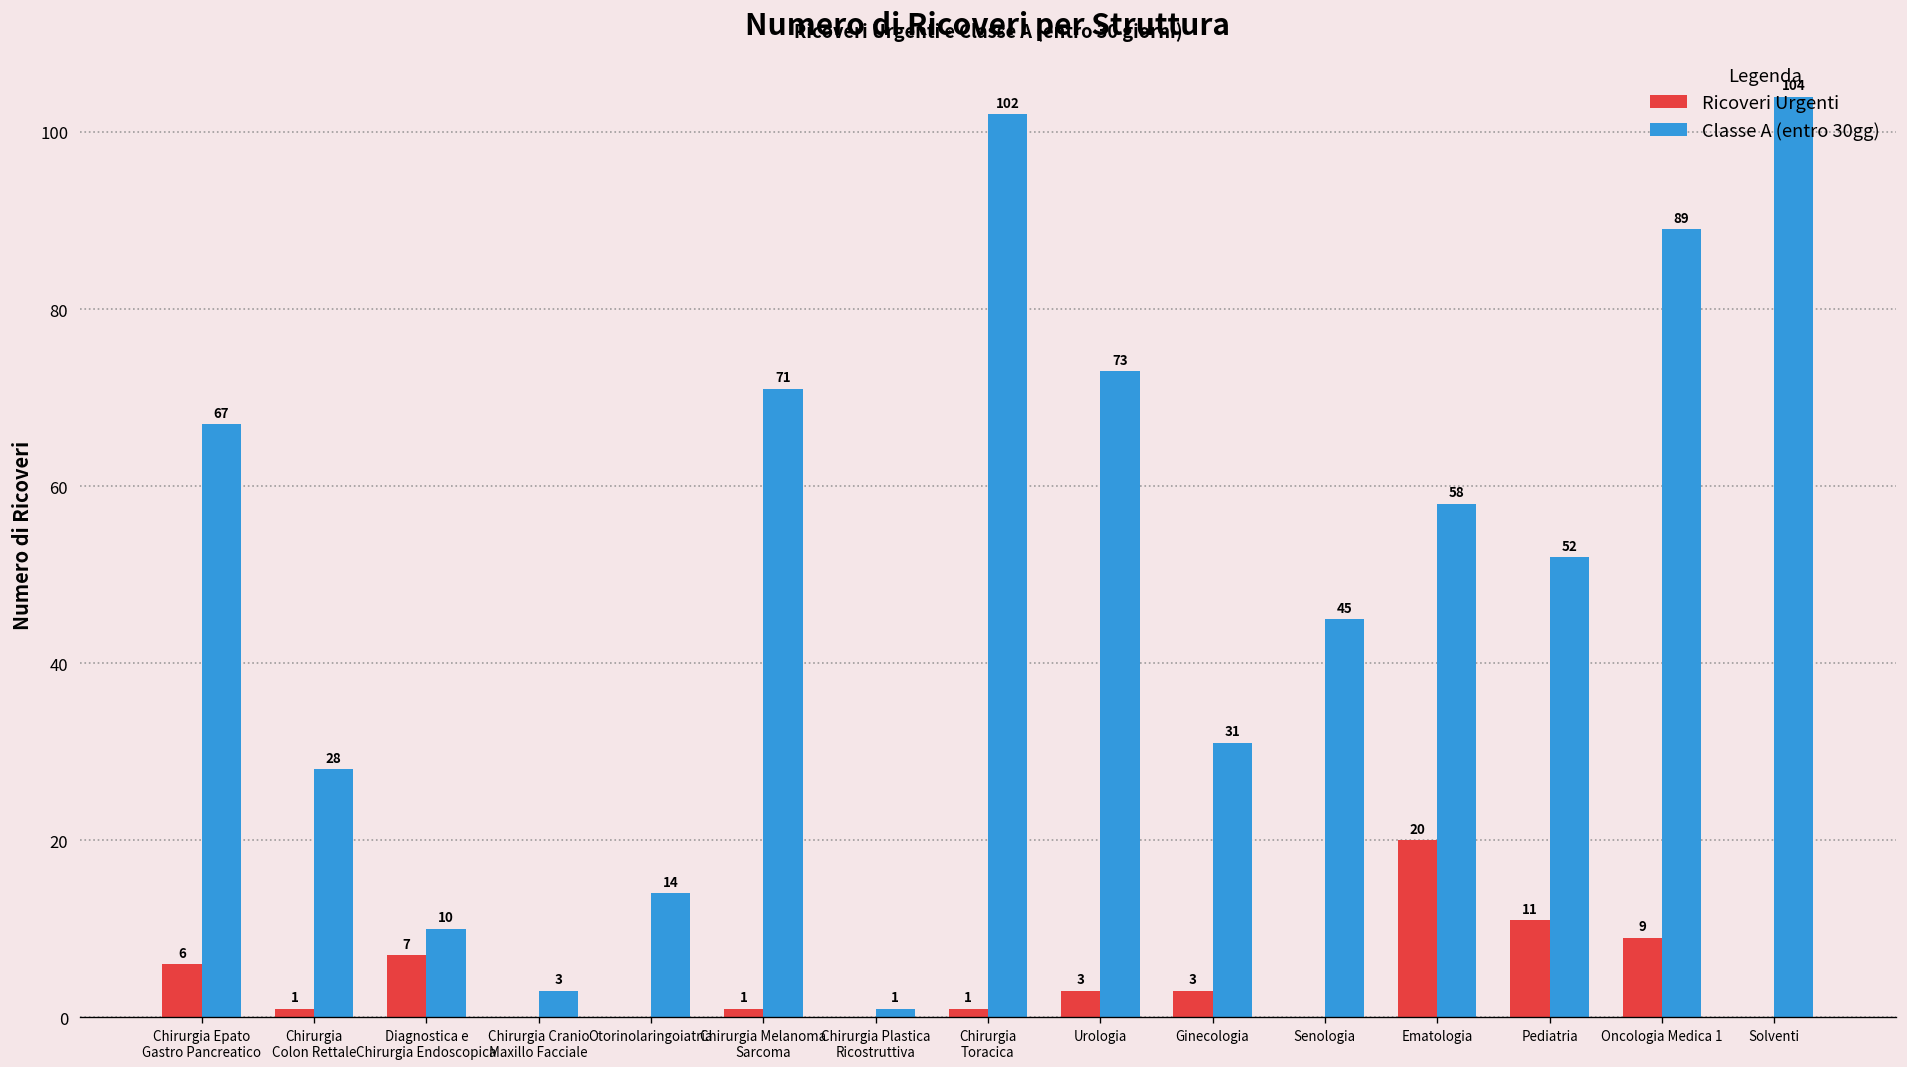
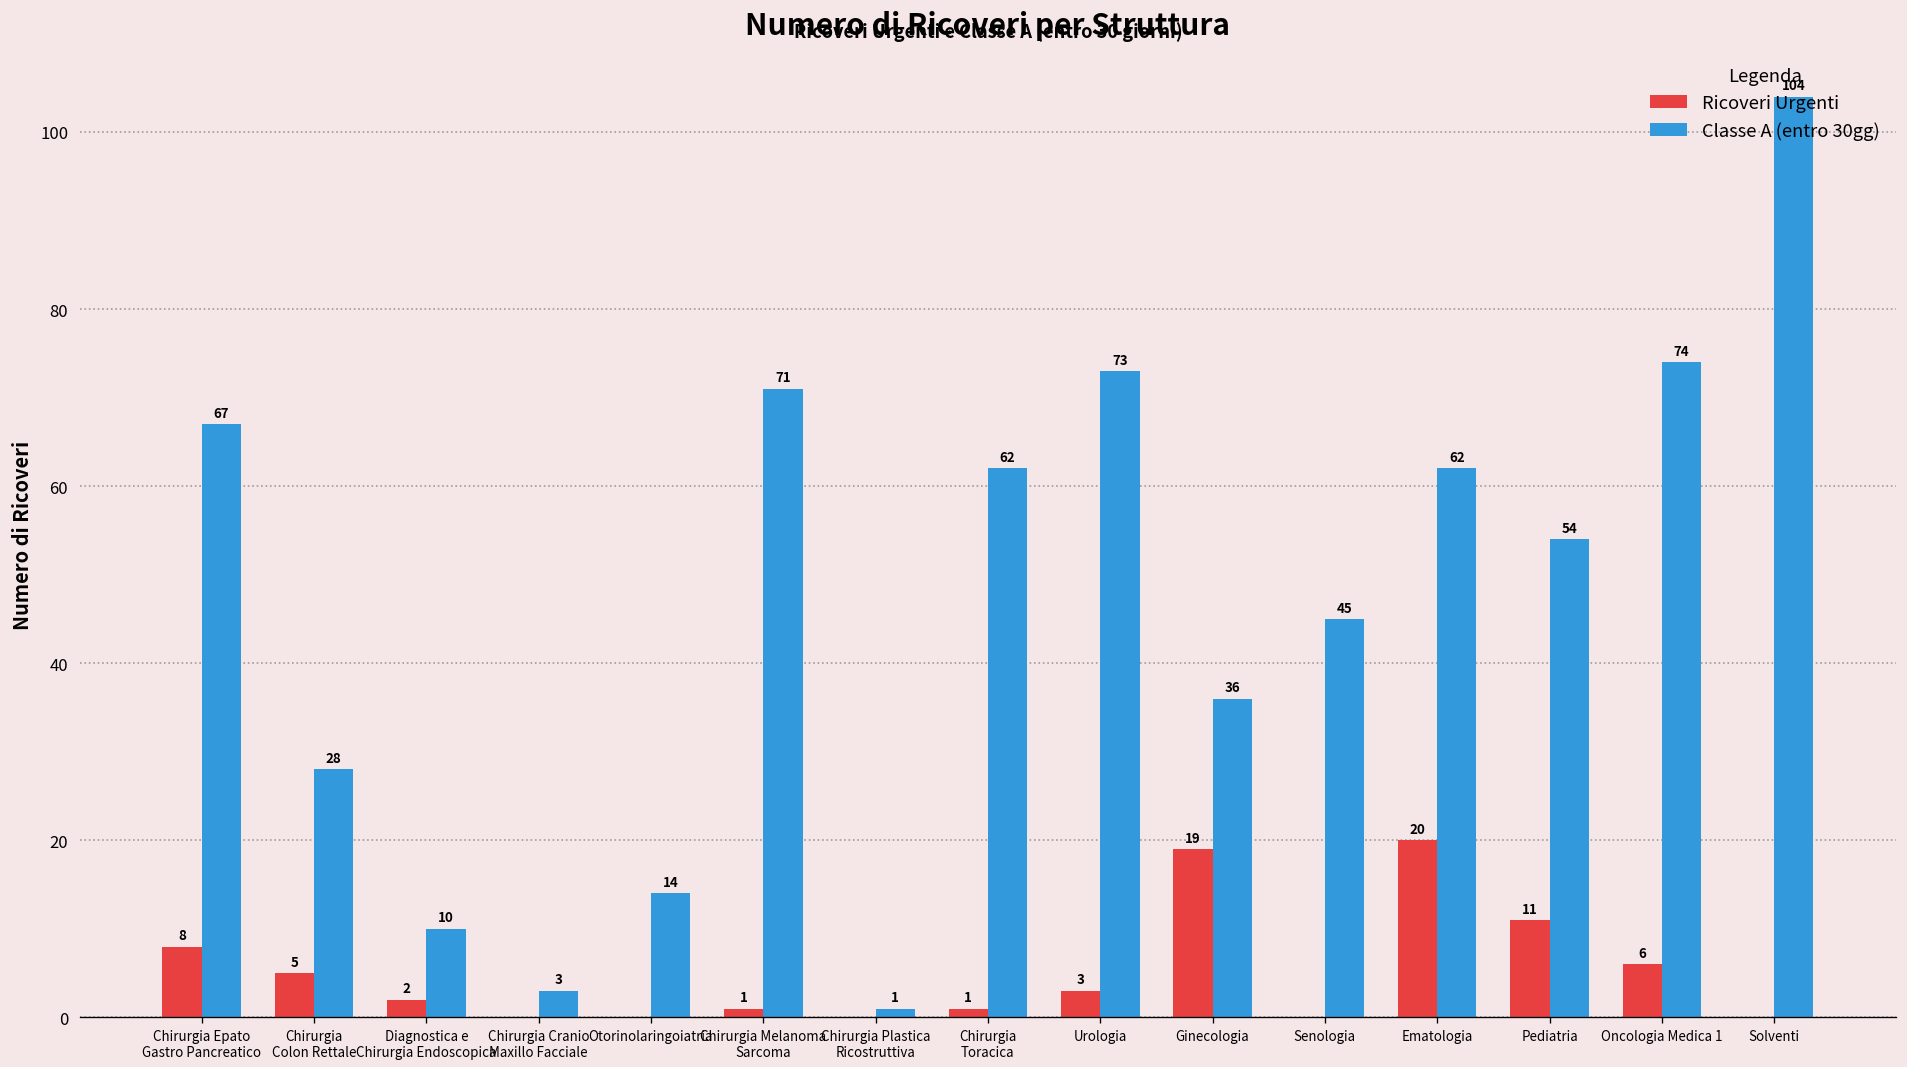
  {
    "Ricoveri Urgenti": {
-     "Chirurgia Epato Gastro Pancreatico": 6,
-     "Chirurgia Colon Rettale": 1,
-     "Diagnostica e Chirurgia Endoscopica": 7,
+     "Chirurgia Epato Gastro Pancreatico": 8,
+     "Chirurgia Colon Rettale": 5,
+     "Diagnostica e Chirurgia Endoscopica": 2,
      "Chirurgia Melanoma Sarcoma": 1,
      "Chirurgia Toracica": 1,
      "Urologia": 3,
-     "Ginecologia": 3,
+     "Ginecologia": 19,
      "Ematologia": 20,
      "Pediatria": 11,
-     "Oncologia Medica 1": 9
+     "Oncologia Medica 1": 6
    },
    "Classe A (entro 30gg)": {
      "Chirurgia Epato Gastro Pancreatico": 67,
      "Chirurgia Colon Rettale": 28,
      "Diagnostica e Chirurgia Endoscopica": 10,
      "Chirurgia Cranio Maxillo Facciale": 3,
      "Otorinolaringoiatria": 14,
      "Chirurgia Melanoma Sarcoma": 71,
      "Chirurgia Plastica Ricostruttiva": 1,
-     "Chirurgia Toracica": 102,
+     "Chirurgia Toracica": 62,
      "Urologia": 73,
-     "Ginecologia": 31,
+     "Ginecologia": 36,
      "Senologia": 45,
-     "Ematologia": 58,
-     "Pediatria": 52,
-     "Oncologia Medica 1": 89,
+     "Ematologia": 62,
+     "Pediatria": 54,
+     "Oncologia Medica 1": 74,
      "Solventi": 104
    }
  }
